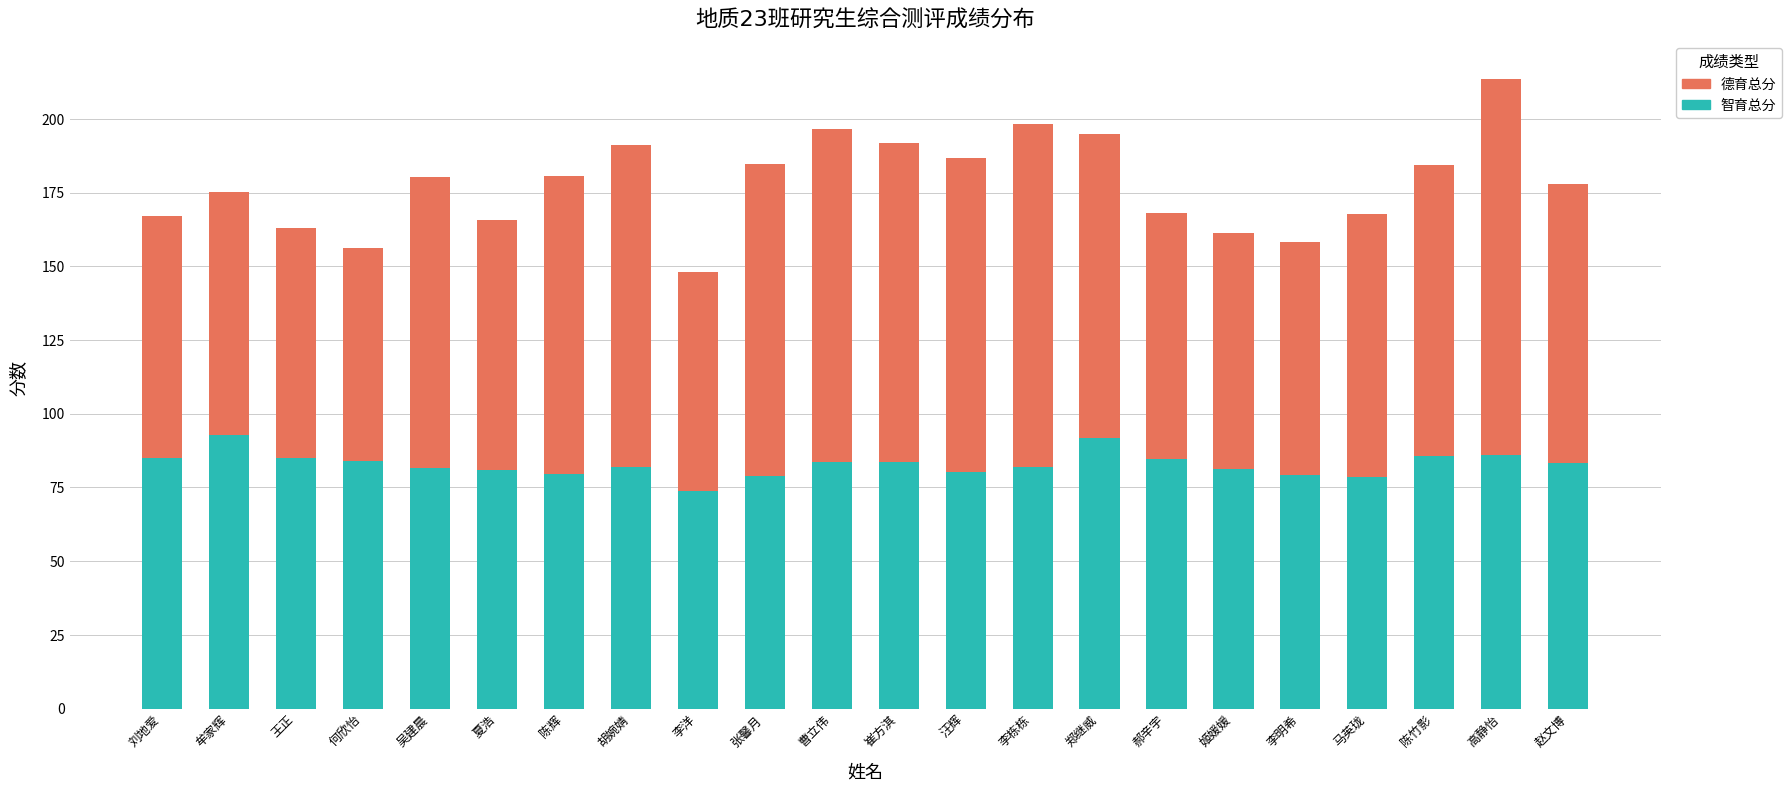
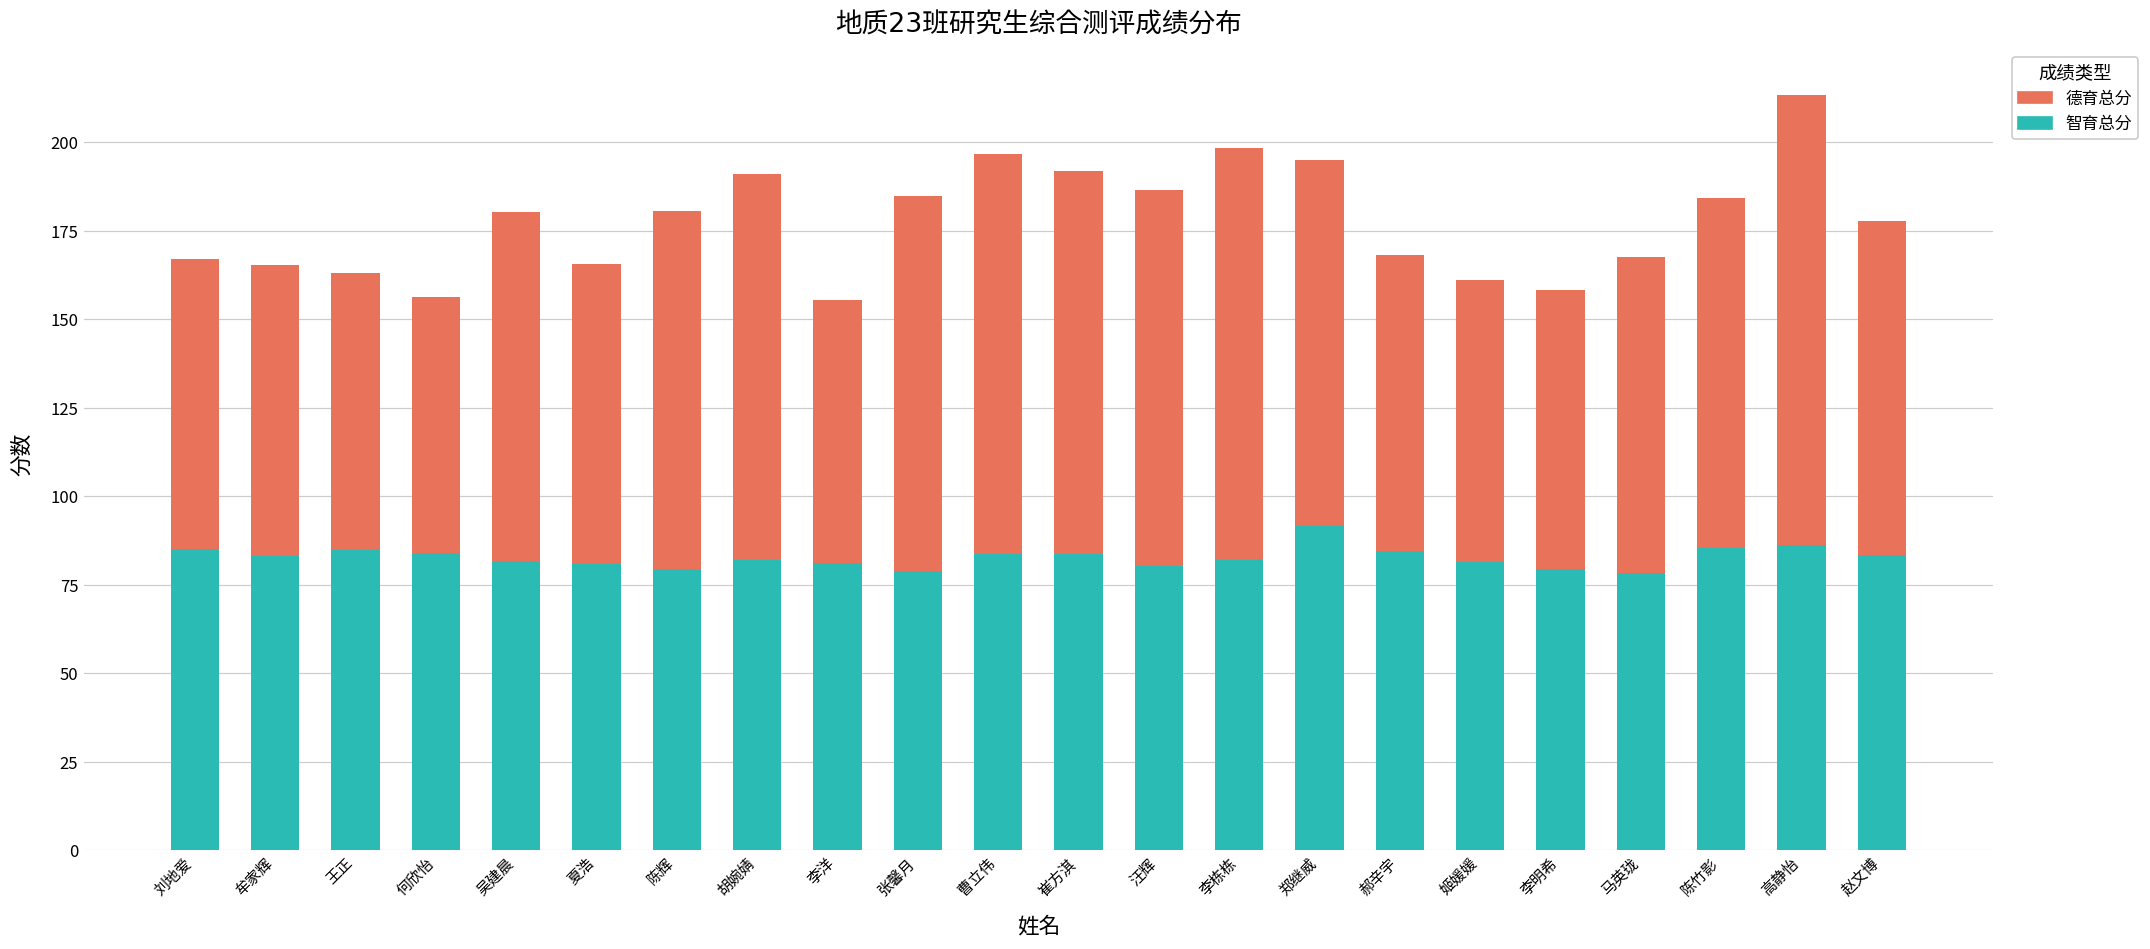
  {
    "智育总分": {
      "刘地爱": 85,
-     "牟家辉": 93,
+     "牟家辉": 83,
      "王正": 85,
      "何欣怡": 84,
      "吴建晨": 82,
      "夏浩": 81,
      "陈辉": 79,
      "胡婉婧": 82,
-     "李洋": 74,
+     "李洋": 81,
      "张馨月": 79,
      "曹立伟": 84,
      "崔方淇": 84,
      "汪辉": 80,
      "李栋栋": 82,
      "郑继威": 92,
      "郝辛宇": 85,
      "姬媛媛": 81,
      "李明希": 79,
      "马英珑": 78,
      "陈竹影": 86,
      "高静怡": 86,
      "赵文博": 83
    },
    "德育总分": {
      "刘地爱": 82,
      "牟家辉": 82,
      "王正": 78,
      "何欣怡": 72,
      "吴建晨": 99,
      "夏浩": 85,
      "陈辉": 101,
      "胡婉婧": 109,
      "李洋": 74,
      "张馨月": 106,
      "曹立伟": 113,
      "崔方淇": 108,
      "汪辉": 106,
      "李栋栋": 116,
      "郑继威": 103,
      "郝辛宇": 83,
      "姬媛媛": 80,
      "李明希": 79,
      "马英珑": 89,
      "陈竹影": 99,
      "高静怡": 127,
      "赵文博": 95
    }
  }
